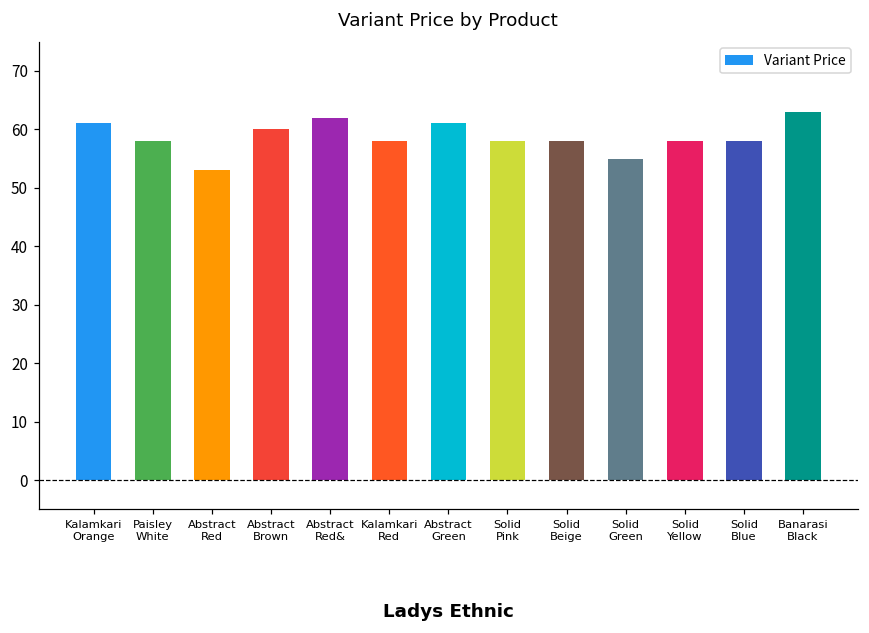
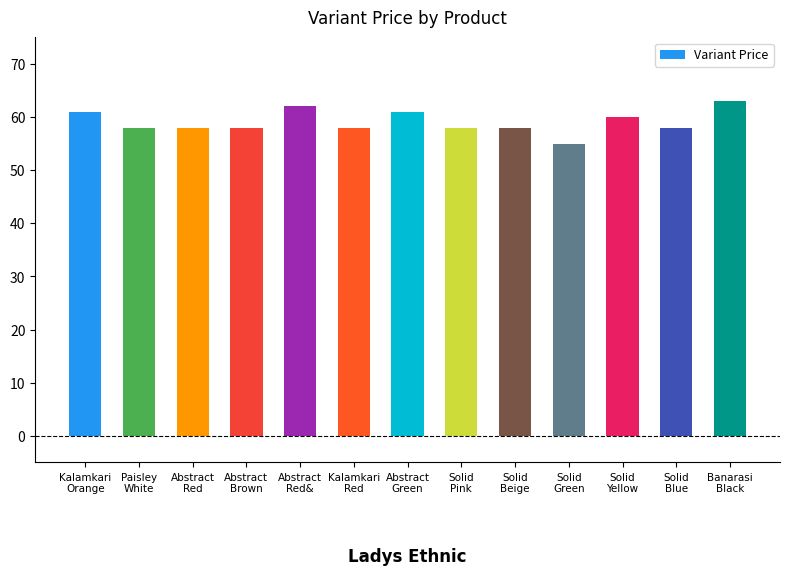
  {
    "Kalamkari Orange": 61,
    "Paisley White": 58,
-   "Abstract Red": 53,
-   "Abstract Brown": 60,
+   "Abstract Red": 58,
+   "Abstract Brown": 58,
    "Abstract Red&": 62,
    "Kalamkari Red": 58,
    "Abstract Green": 61,
    "Solid Pink": 58,
    "Solid Beige": 58,
    "Solid Green": 55,
-   "Solid Yellow": 58,
+   "Solid Yellow": 60,
    "Solid Blue": 58,
    "Banarasi Black": 63
  }
